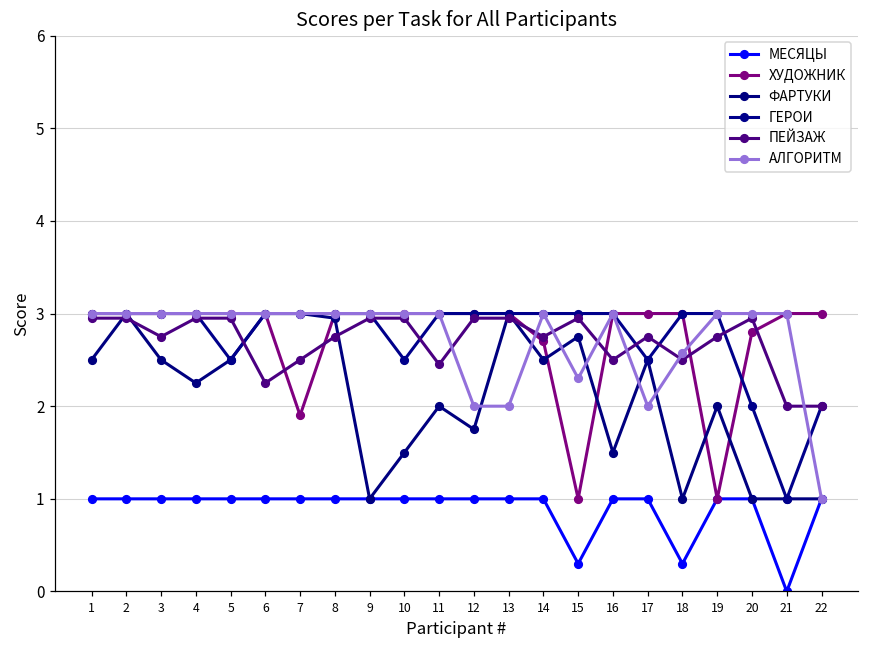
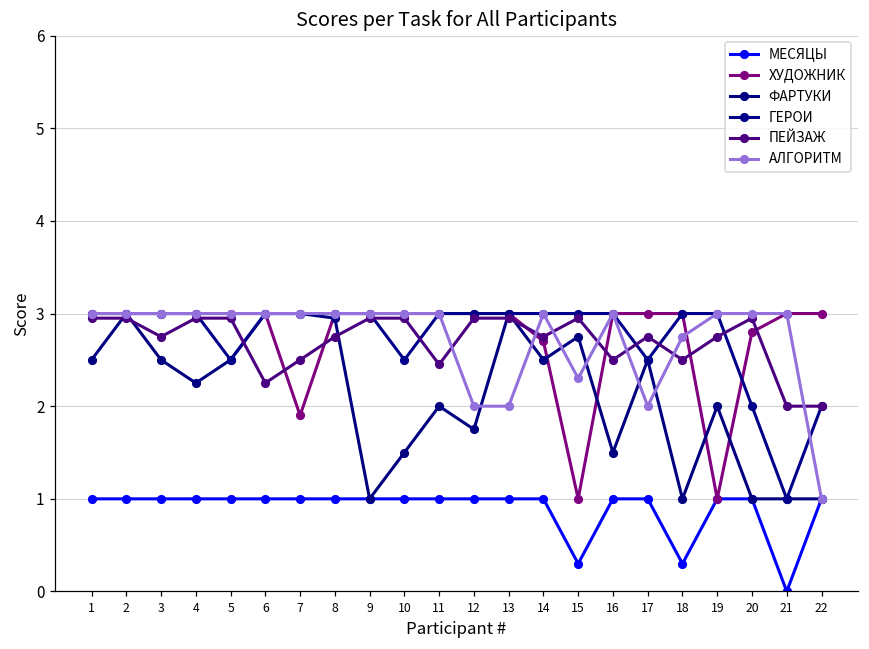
  {
    "МЕСЯЦЫ": {
      "1": 1.0,
      "2": 1.0,
      "3": 1.0,
      "4": 1.0,
      "5": 1.0,
      "6": 1.0,
      "7": 1.0,
      "8": 1.0,
      "10": 1.0,
      "11": 1.0,
      "12": 1.0,
      "13": 1.0,
      "14": 1.0,
      "15": 0.3,
      "16": 1.0,
      "17": 1.0,
      "18": 0.3,
      "21": 0.0
    },
    "АЛГОРИТМ": {
      "12": 2.0,
      "13": 2.0,
      "15": 2.3,
      "17": 2.0,
-     "18": 2.6,
+     "18": 2.8,
      "20": 3.0
    }
  }
